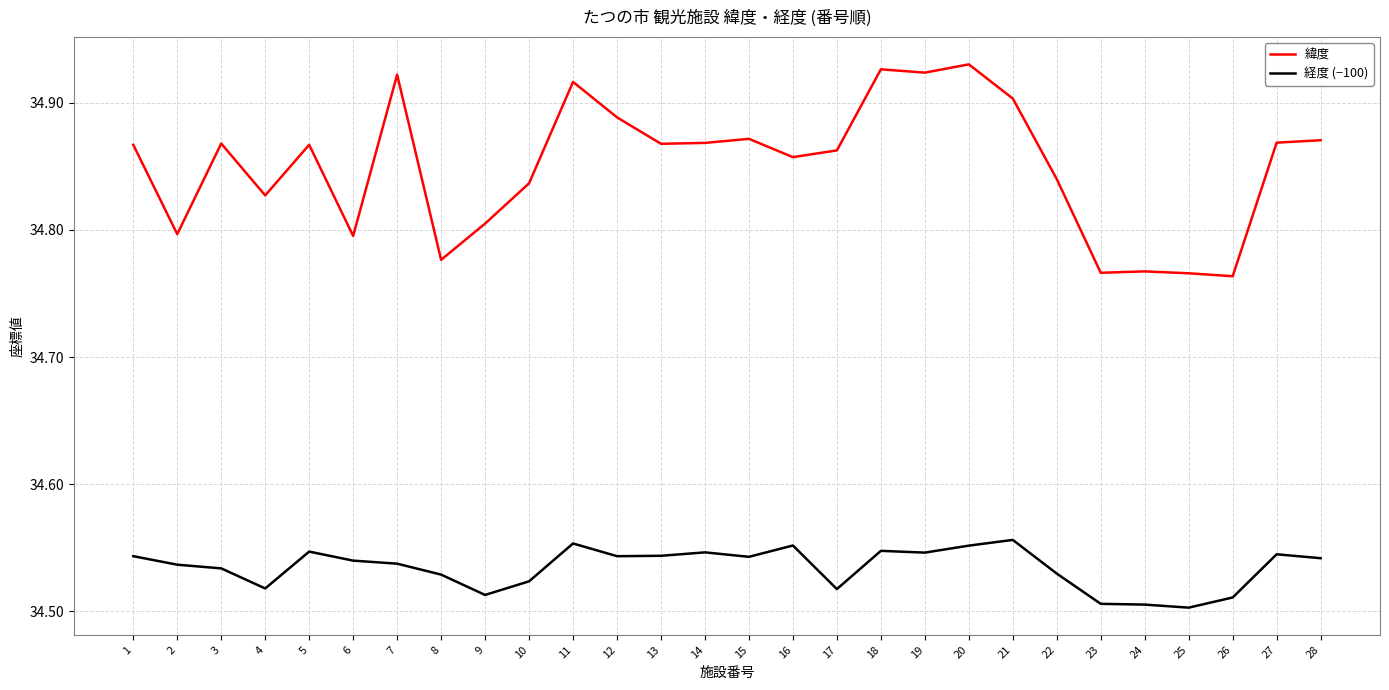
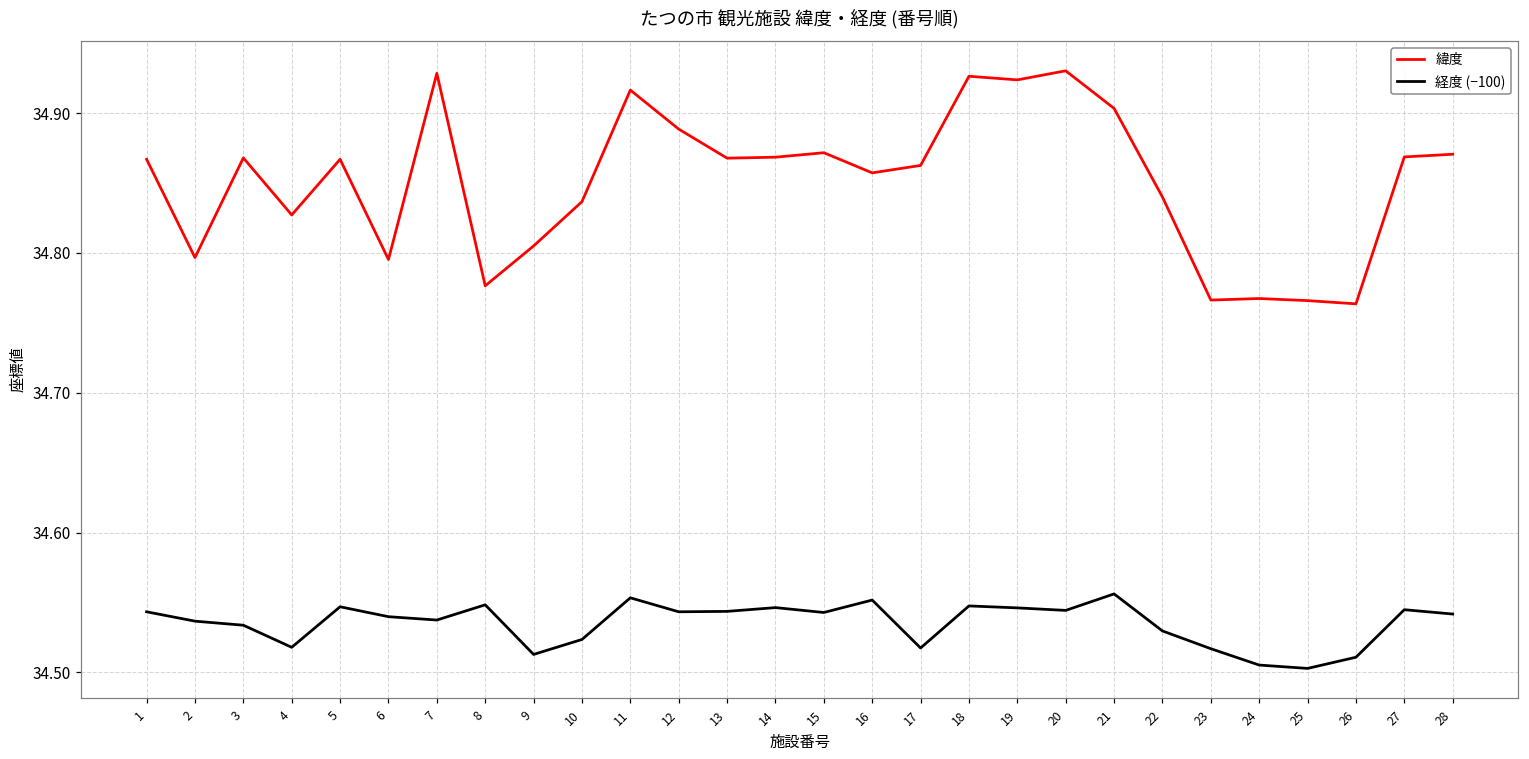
  {
    "緯度": {
      "1": 34.867,
      "2": 34.797,
      "3": 34.868,
      "4": 34.827,
      "5": 34.867,
      "6": 34.795,
-     "7": 34.922,
+     "7": 34.929,
      "8": 34.777,
      "9": 34.805,
      "10": 34.837,
      "11": 34.917,
      "12": 34.889,
      "13": 34.868,
      "14": 34.869,
      "15": 34.872,
      "16": 34.857,
      "17": 34.863,
      "18": 34.926,
      "19": 34.924,
      "20": 34.930,
      "21": 34.903,
      "22": 34.840,
      "23": 34.766,
      "24": 34.767,
      "25": 34.766,
      "26": 34.764,
      "27": 34.869,
      "28": 34.871
    },
    "経度 (−100)": {
      "1": 34.543,
      "2": 34.537,
      "3": 34.534,
      "4": 34.518,
      "5": 34.547,
      "6": 34.540,
      "7": 34.537,
-     "8": 34.529,
+     "8": 34.548,
      "9": 34.513,
      "10": 34.524,
      "11": 34.553,
      "12": 34.543,
      "13": 34.544,
      "14": 34.546,
      "15": 34.543,
      "16": 34.552,
      "17": 34.517,
      "18": 34.548,
      "19": 34.546,
-     "20": 34.552,
+     "20": 34.544,
      "21": 34.556,
      "22": 34.530,
-     "23": 34.506,
+     "23": 34.517,
      "24": 34.505,
      "25": 34.503,
      "26": 34.511,
      "27": 34.545,
      "28": 34.542
    }
  }
